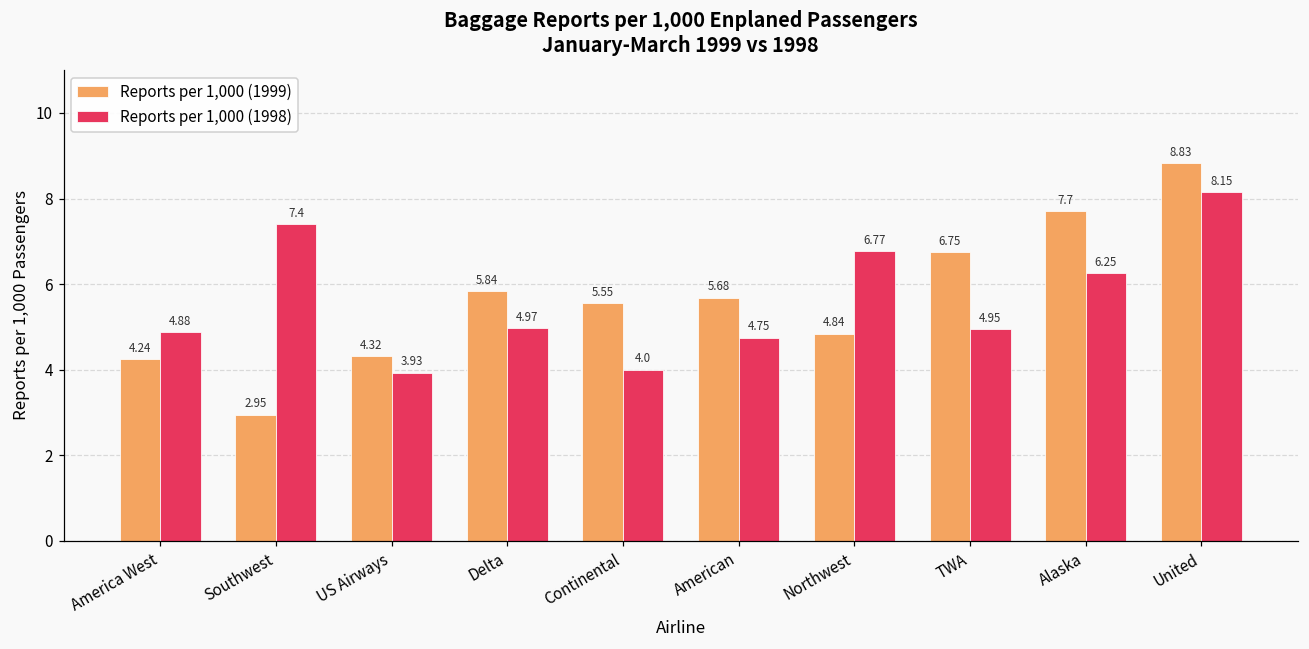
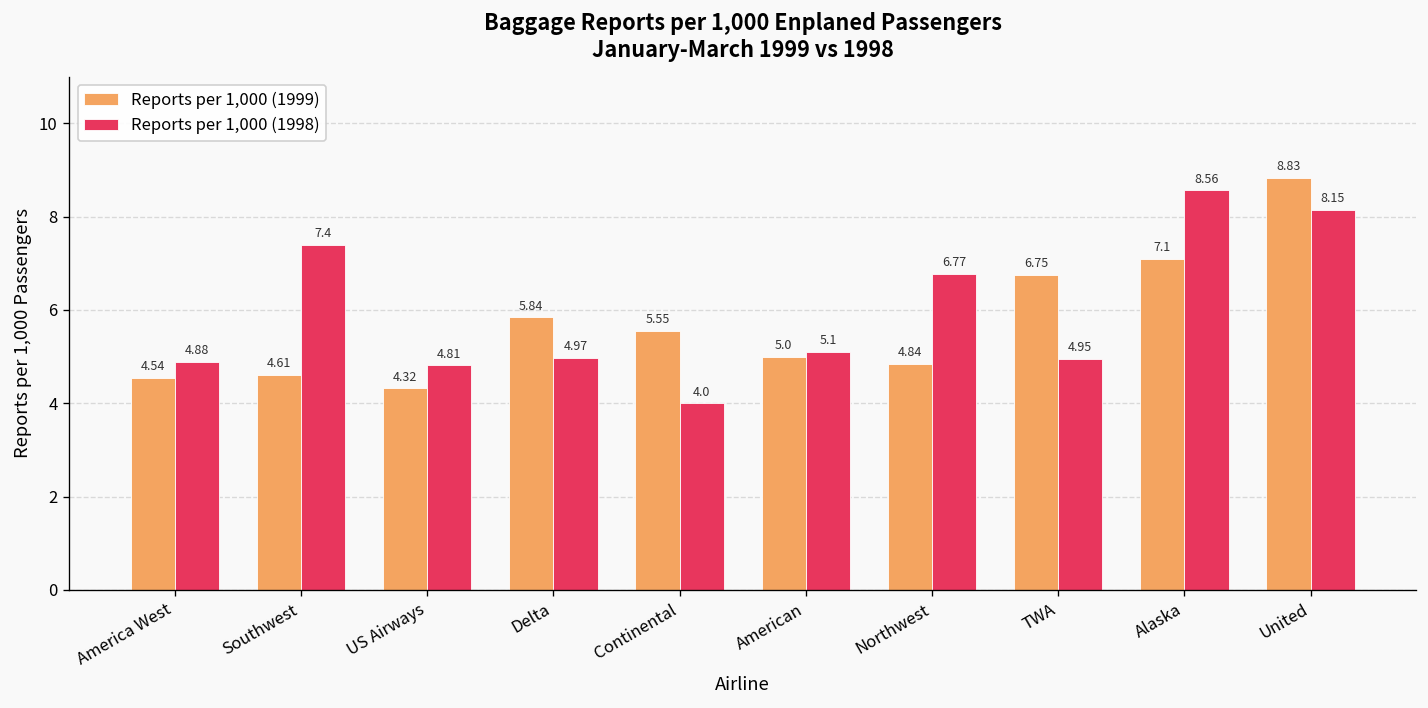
  {
    "Reports per 1,000 (1999)": {
-     "America West": 4.24,
-     "Southwest": 2.95,
+     "America West": 4.54,
+     "Southwest": 4.61,
      "US Airways": 4.32,
      "Delta": 5.84,
      "Continental": 5.55,
-     "American": 5.68,
+     "American": 5.0,
      "Northwest": 4.84,
      "TWA": 6.75,
-     "Alaska": 7.7,
+     "Alaska": 7.1,
      "United": 8.83
    },
    "Reports per 1,000 (1998)": {
      "America West": 4.88,
      "Southwest": 7.4,
-     "US Airways": 3.93,
+     "US Airways": 4.81,
      "Delta": 4.97,
      "Continental": 4.0,
-     "American": 4.75,
+     "American": 5.1,
      "Northwest": 6.77,
      "TWA": 4.95,
-     "Alaska": 6.25,
+     "Alaska": 8.56,
      "United": 8.15
    }
  }
